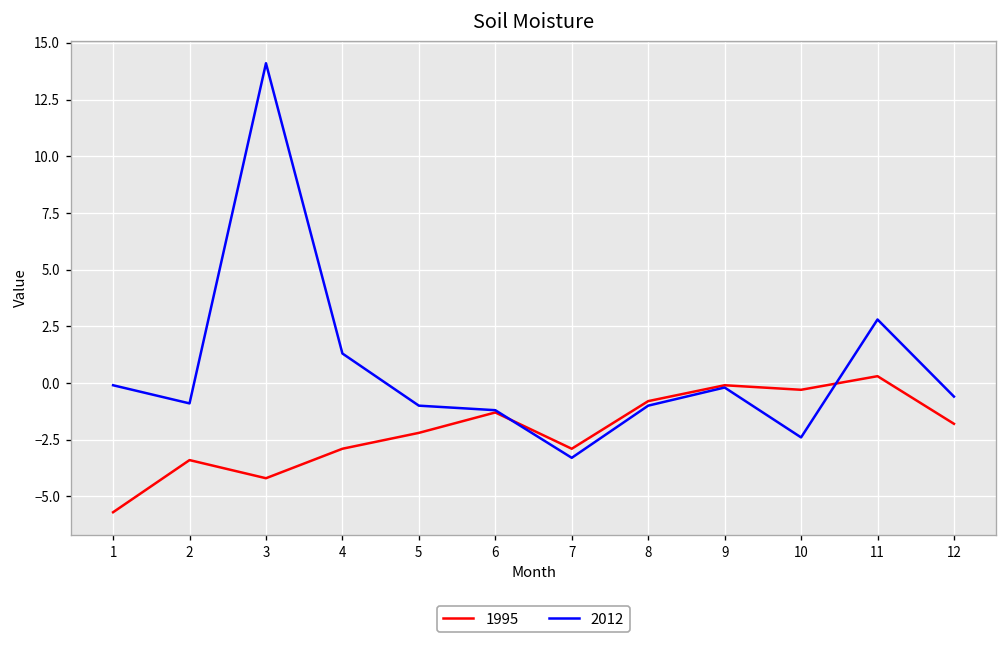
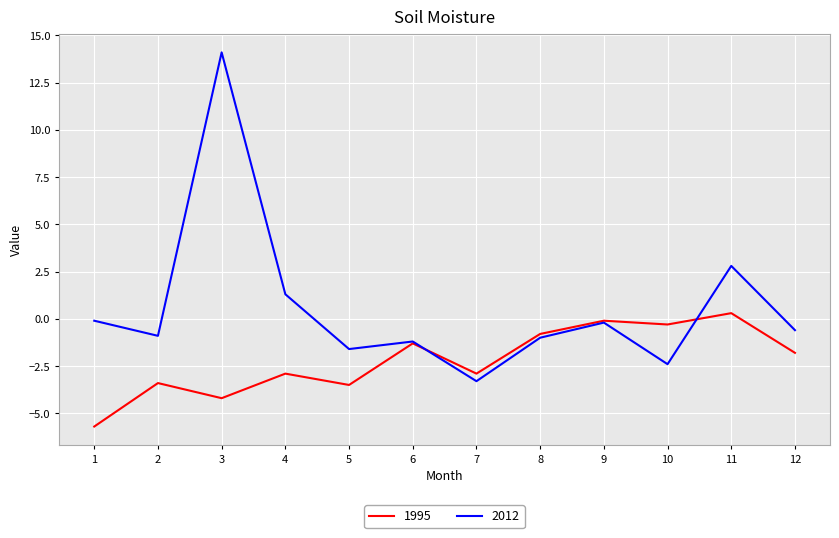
  {
    "1995": {
      "1": -5.7,
      "2": -3.4,
      "3": -4.2,
      "4": -2.9,
-     "5": -2.2,
+     "5": -3.5,
      "7": -2.9,
      "8": -0.8,
      "10": -0.3,
      "11": 0.3,
      "12": -1.8
    },
    "2012": {
      "1": -0.1,
      "2": -0.9,
      "3": 14.1,
      "4": 1.3,
-     "5": -1.0,
+     "5": -1.6,
      "7": -3.3,
      "8": -1.0,
      "10": -2.4,
      "11": 2.8,
      "12": -0.6
    }
  }
